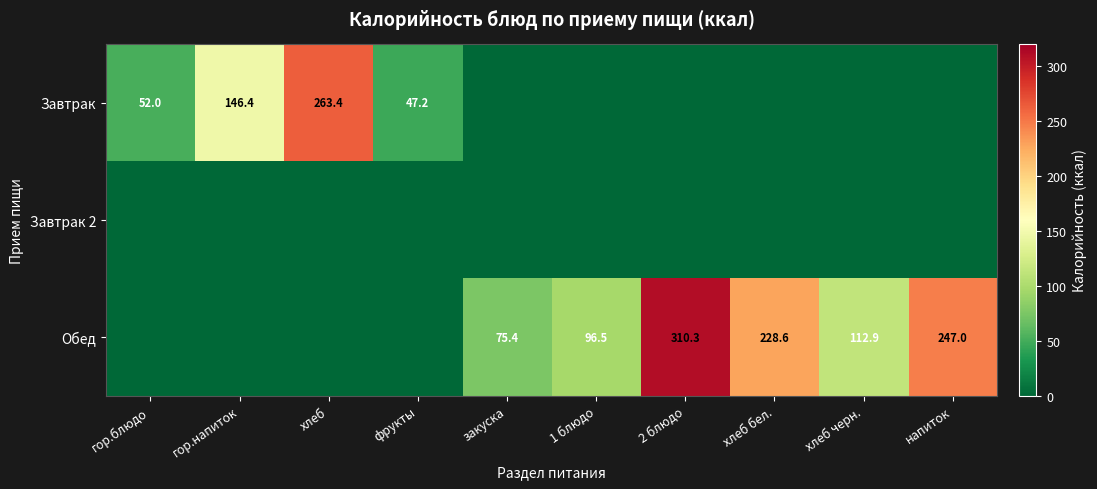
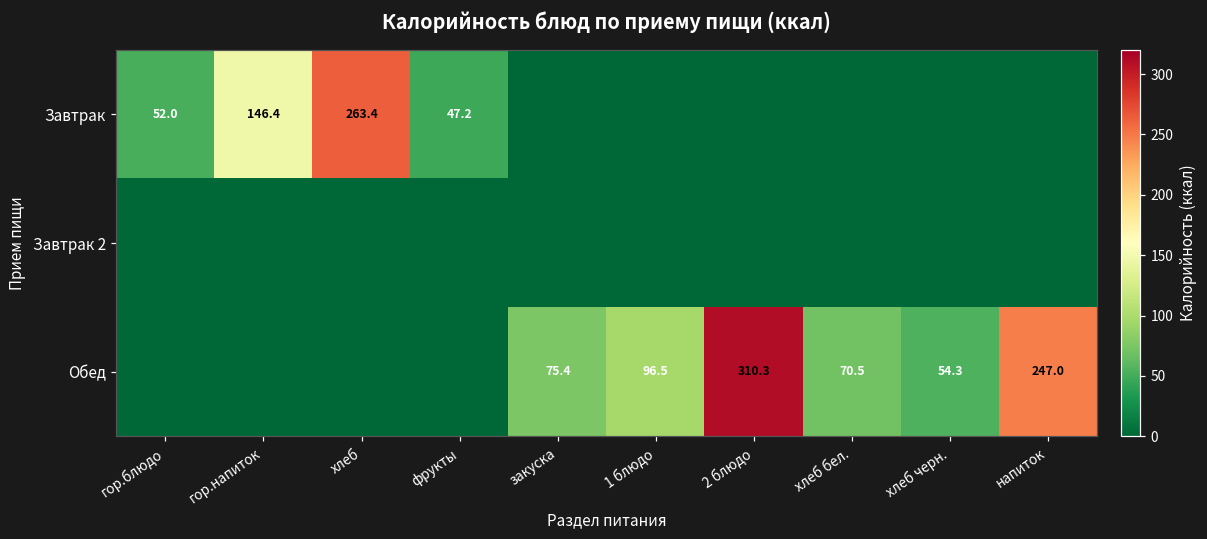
  {
    "Завтрак": {
      "гор.блюдо": 52.0,
      "гор.напиток": 146.4,
      "хлеб": 263.4,
      "фрукты": 47.2
    },
    "Обед": {
      "закуска": 75.4,
      "1 блюдо": 96.5,
      "2 блюдо": 310.3,
-     "хлеб бел.": 228.6,
-     "хлеб черн.": 112.9,
+     "хлеб бел.": 70.5,
+     "хлеб черн.": 54.3,
      "напиток": 247.0
    }
  }
